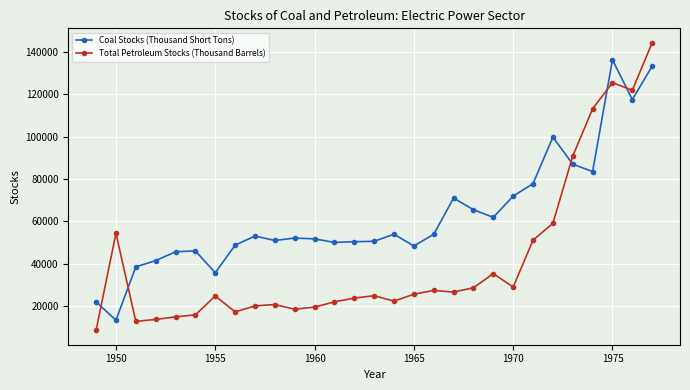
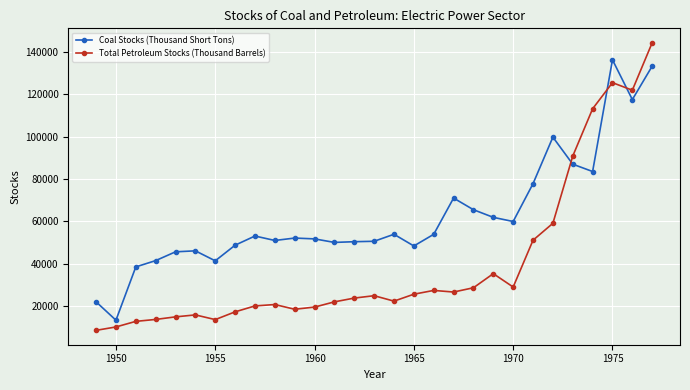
  {
    "Coal Stocks (Thousand Short Tons)": {
      "1950": 13000,
-     "1955": 36000,
+     "1955": 41000,
      "1960": 52000,
      "1965": 48000,
-     "1970": 72000,
+     "1970": 60000,
      "1975": 136000
    },
    "Total Petroleum Stocks (Thousand Barrels)": {
-     "1950": 54000,
-     "1955": 25000,
+     "1950": 10000,
+     "1955": 14000,
      "1960": 20000,
      "1965": 26000,
      "1970": 29000,
      "1975": 125000
    }
  }
